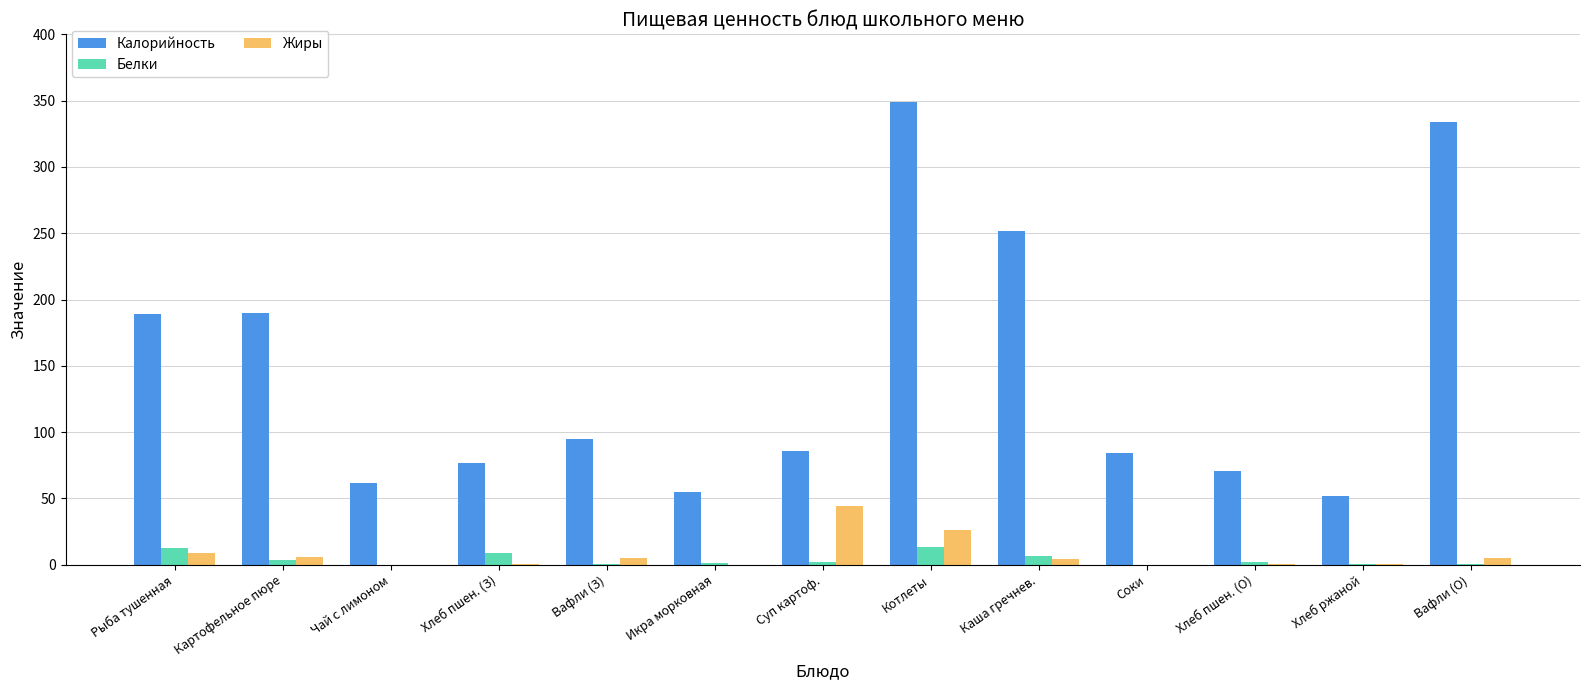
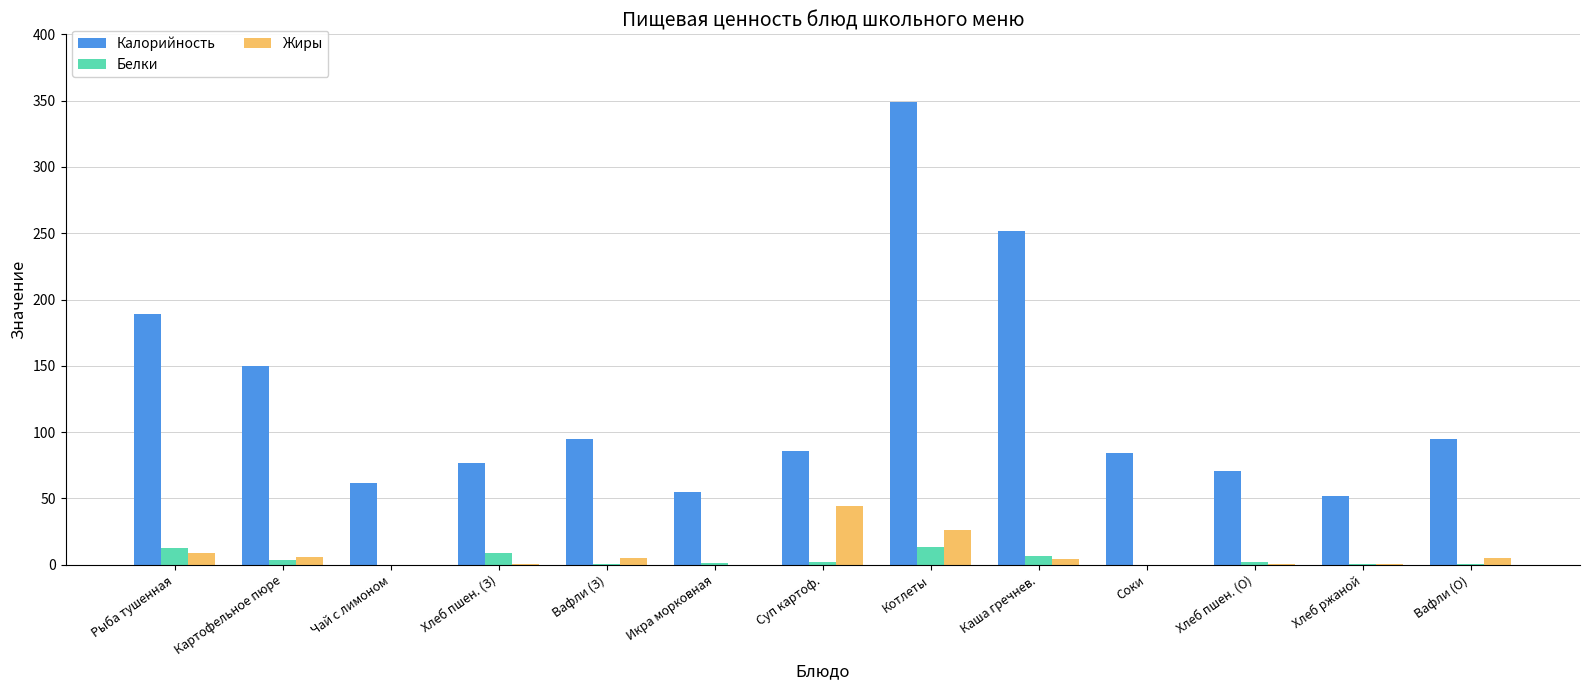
  {
    "Калорийность": {
      "Рыба тушенная": 189,
-     "Картофельное пюре": 190,
+     "Картофельное пюре": 150,
      "Чай с лимоном": 62,
      "Хлеб пшен. (З)": 77,
      "Вафли (З)": 95,
      "Икра морковная": 55,
      "Суп картоф.": 86,
      "Котлеты": 349,
      "Каша гречнев.": 252,
      "Соки": 84,
      "Хлеб пшен. (О)": 71,
      "Хлеб ржаной": 52,
-     "Вафли (О)": 334
+     "Вафли (О)": 95
    },
    "Белки": {
      "Рыба тушенная": 13,
      "Картофельное пюре": 3,
      "Хлеб пшен. (З)": 9,
      "Суп картоф.": 2,
      "Котлеты": 14,
      "Каша гречнев.": 7,
      "Соки": 0,
      "Хлеб пшен. (О)": 2
    },
    "Жиры": {
      "Рыба тушенная": 9,
      "Картофельное пюре": 6,
      "Вафли (З)": 5,
      "Суп картоф.": 45,
      "Котлеты": 26,
      "Каша гречнев.": 5,
      "Соки": 0,
      "Вафли (О)": 5
    }
  }
